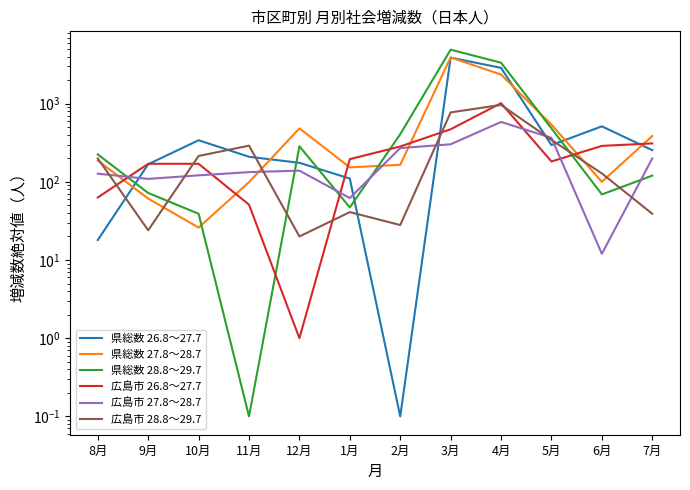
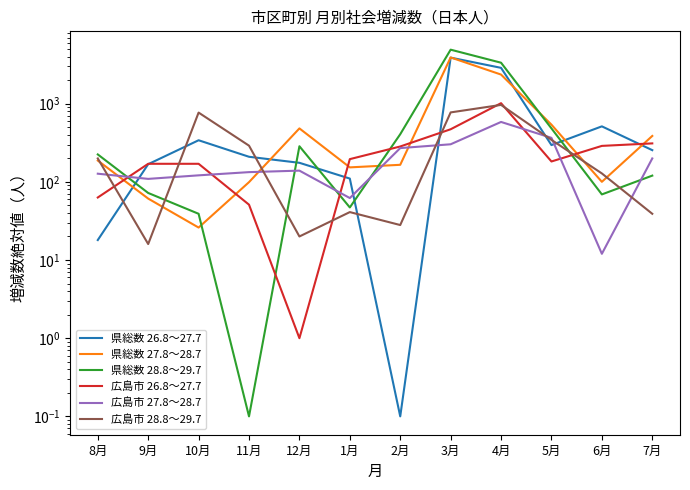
  {
    "県総数 26.8～27.7": {
      "8月": 18,
      "10月": 300,
      "11月": 210,
      "12月": 180,
      "1月": 110,
      "2月": 0.10,
      "4月": 2900,
      "5月": 300,
      "6月": 500,
      "7月": 250
    },
    "県総数 27.8～28.7": {
      "9月": 60,
      "10月": 26,
      "11月": 100,
      "12月": 500,
      "1月": 150,
      "2月": 170,
      "4月": 2400,
      "5月": 500,
      "6月": 100,
      "7月": 400
    },
    "県総数 28.8～29.7": {
      "8月": 220,
      "9月": 70,
      "10月": 40,
      "11月": 0.10,
      "12月": 290,
      "1月": 50,
      "2月": 400,
      "3月": 5000,
      "4月": 3300,
      "5月": 500,
      "6月": 70,
      "7月": 120
    },
    "広島市 26.8～27.7": {
      "8月": 60,
      "10月": 170,
      "11月": 50,
      "12月": 1,
      "1月": 200,
      "3月": 500,
      "5月": 180,
      "6月": 290,
      "7月": 310
    },
    "広島市 27.8～28.7": {
      "8月": 130,
      "9月": 110,
      "10月": 120,
      "11月": 130,
      "12月": 140,
      "1月": 60,
      "3月": 300,
      "4月": 600,
      "6月": 12,
      "7月": 200
    },
    "広島市 28.8～29.7": {
-     "9月": 24,
-     "10月": 210,
+     "9月": 16,
+     "10月": 800,
      "11月": 290,
      "12月": 20,
      "1月": 40,
      "2月": 28,
      "3月": 800,
      "6月": 130,
      "7月": 40
    }
  }
